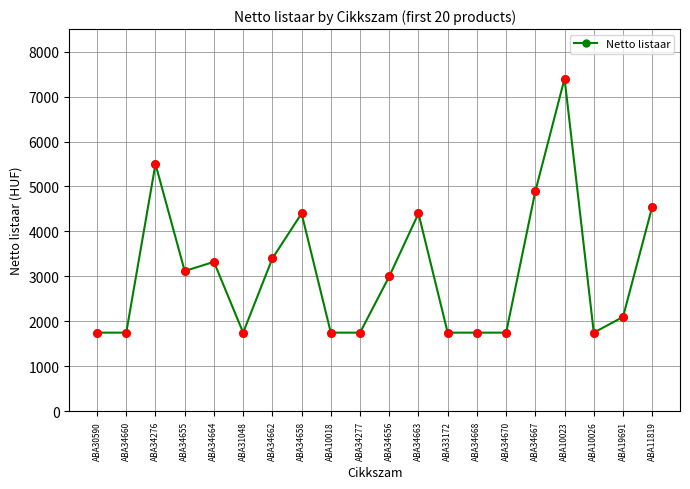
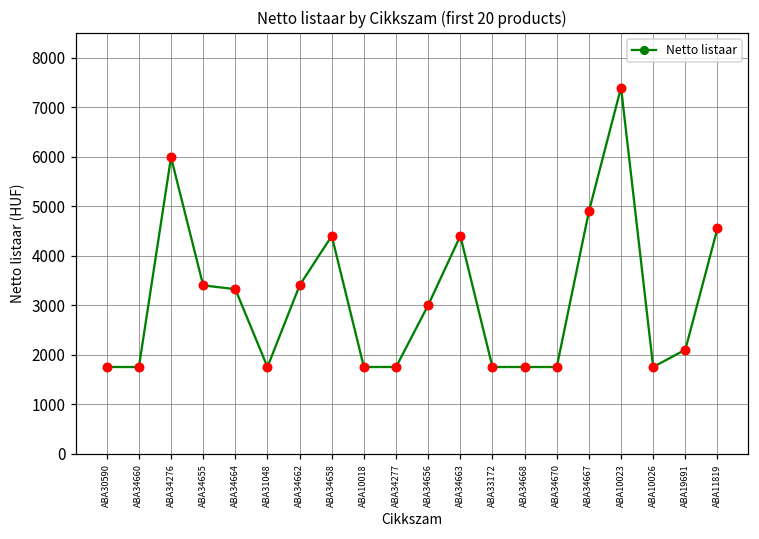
  {
    "ABA30590": 1800,
    "ABA34660": 1800,
-   "ABA34276": 5500,
-   "ABA34655": 3100,
+   "ABA34276": 6000,
+   "ABA34655": 3400,
    "ABA34664": 3300,
    "ABA31048": 1800,
    "ABA34662": 3400,
    "ABA34658": 4400,
    "ABA10018": 1800,
    "ABA34277": 1800,
    "ABA34656": 3000,
    "ABA34663": 4400,
    "ABA33172": 1800,
    "ABA34668": 1800,
    "ABA34670": 1800,
    "ABA34667": 4900,
    "ABA10023": 7400,
    "ABA10026": 1800,
    "ABA19691": 2100,
    "ABA11819": 4600
  }
